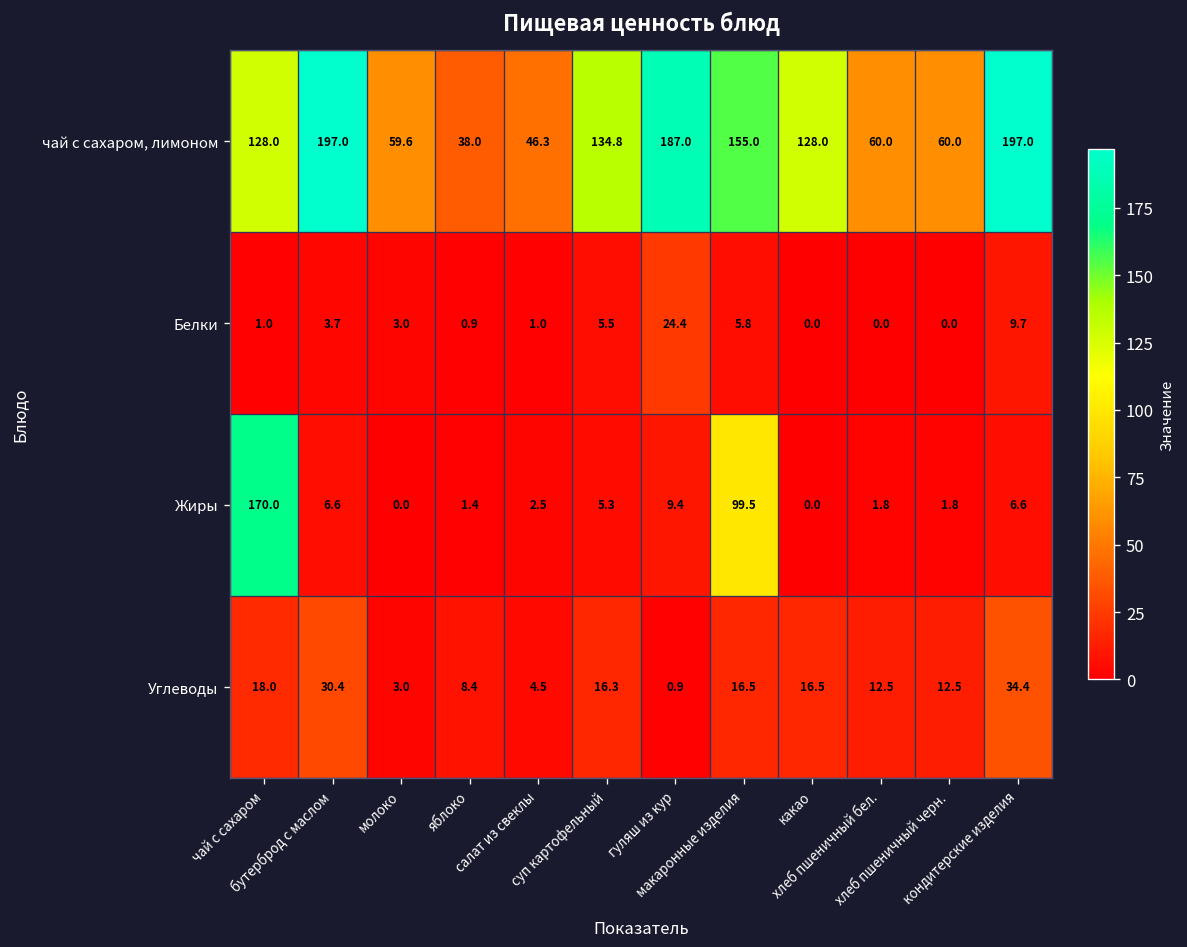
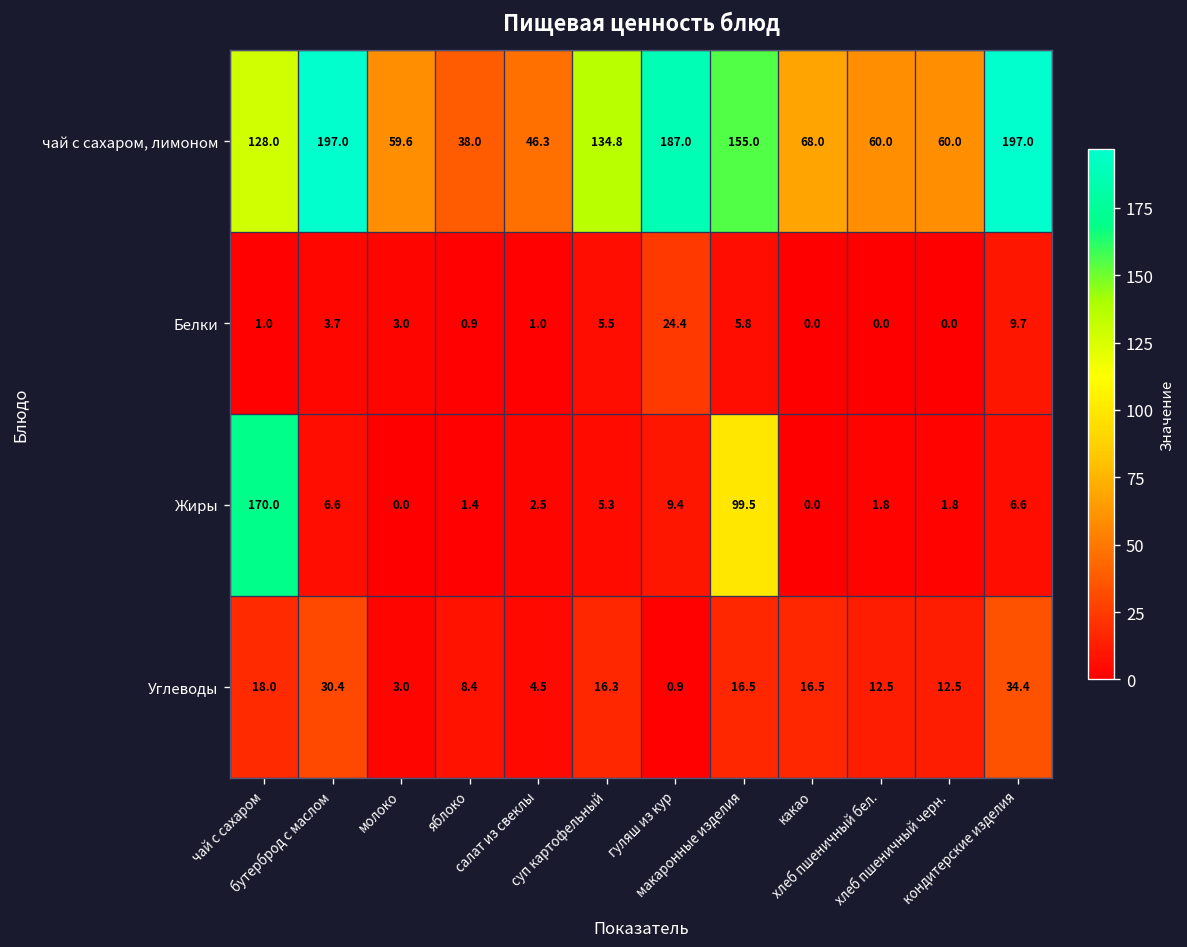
  {
    "чай с сахаром, лимоном": {
      "чай с сахаром": 128.0,
      "бутерброд с маслом": 197.0,
      "молоко": 59.6,
      "яблоко": 38.0,
      "салат из свеклы": 46.3,
      "суп картофельный": 134.8,
      "гуляш из кур": 187.0,
      "макаронные изделия": 155.0,
-     "какао": 128.0,
+     "какао": 68.0,
      "хлеб пшеничный бел.": 60.0,
      "хлеб пшеничный черн.": 60.0,
      "кондитерские изделия": 197.0
    },
    "Белки": {
      "чай с сахаром": 1.0,
      "бутерброд с маслом": 3.7,
      "молоко": 3.0,
      "яблоко": 0.9,
      "салат из свеклы": 1.0,
      "суп картофельный": 5.5,
      "гуляш из кур": 24.4,
      "макаронные изделия": 5.8,
      "какао": 0.0,
      "хлеб пшеничный бел.": 0.0,
      "хлеб пшеничный черн.": 0.0,
      "кондитерские изделия": 9.7
    },
    "Жиры": {
      "чай с сахаром": 170.0,
      "бутерброд с маслом": 6.6,
      "молоко": 0.0,
      "яблоко": 1.4,
      "салат из свеклы": 2.5,
      "суп картофельный": 5.3,
      "гуляш из кур": 9.4,
      "макаронные изделия": 99.5,
      "какао": 0.0,
      "хлеб пшеничный бел.": 1.8,
      "хлеб пшеничный черн.": 1.8,
      "кондитерские изделия": 6.6
    },
    "Углеводы": {
      "чай с сахаром": 18.0,
      "бутерброд с маслом": 30.4,
      "молоко": 3.0,
      "яблоко": 8.4,
      "салат из свеклы": 4.5,
      "суп картофельный": 16.3,
      "гуляш из кур": 0.9,
      "макаронные изделия": 16.5,
      "какао": 16.5,
      "хлеб пшеничный бел.": 12.5,
      "хлеб пшеничный черн.": 12.5,
      "кондитерские изделия": 34.4
    }
  }
